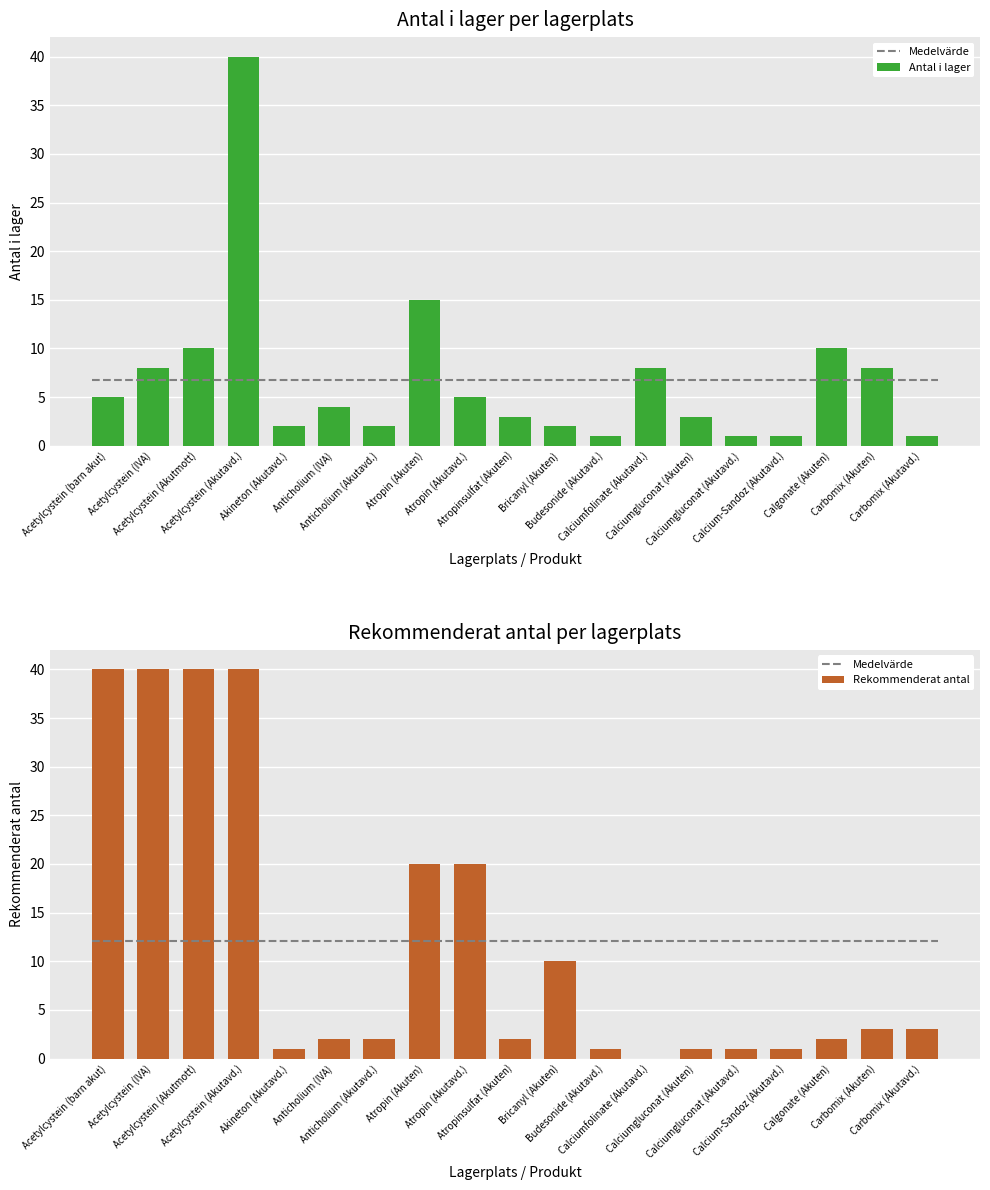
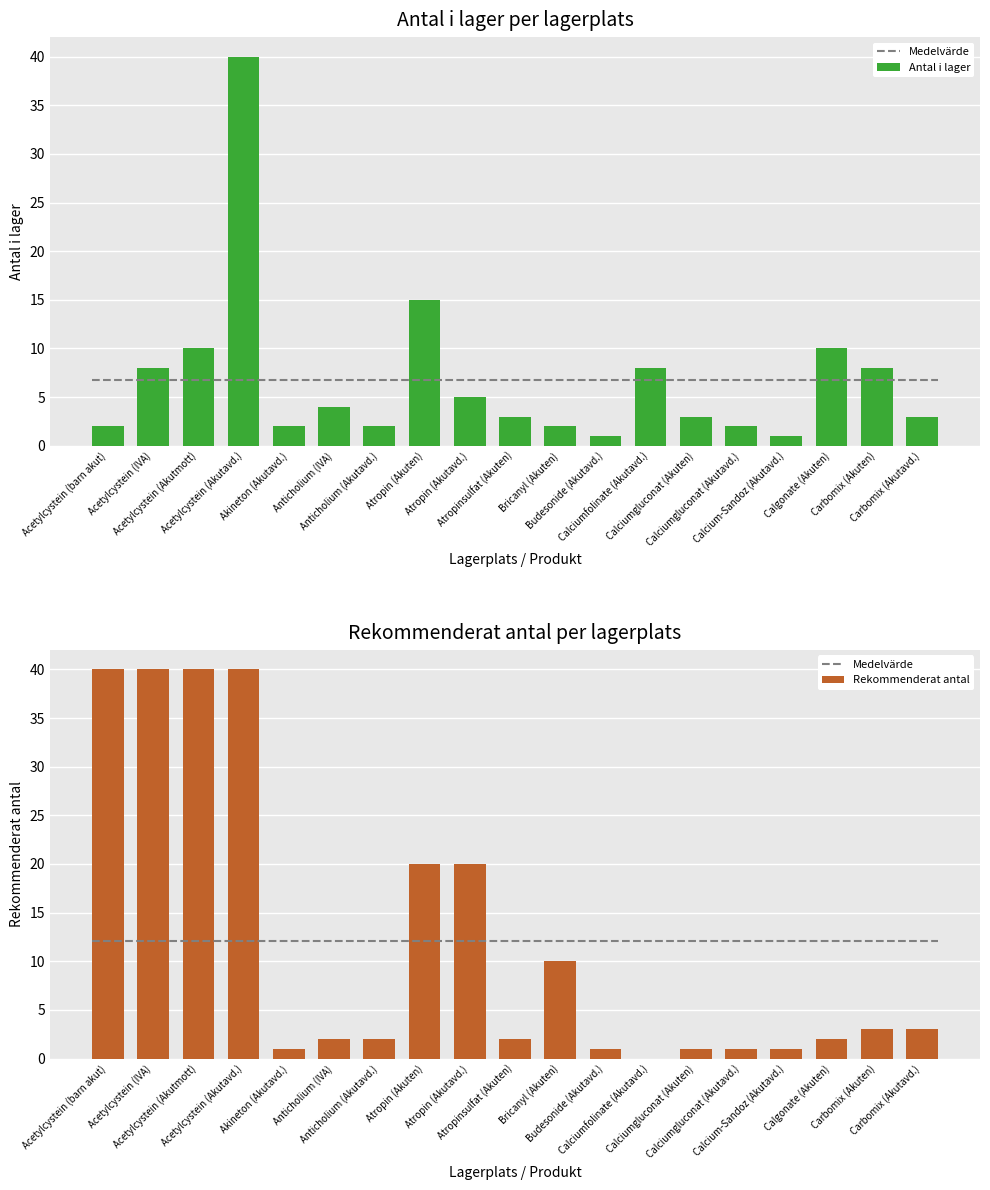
  {
    "Antal i lager per lagerplats": {
      "Medelvärde": {
        "Acetylcystein (barn akut)": 7,
        "Carbomix (Akutavd.)": 7
      },
      "Antal i lager": {
-       "Acetylcystein (barn akut)": 5,
+       "Acetylcystein (barn akut)": 2,
        "Acetylcystein (IVA)": 8,
        "Acetylcystein (Akutmott)": 10,
        "Acetylcystein (Akutavd.)": 40,
        "Akineton (Akutavd.)": 2,
        "Anticholium (IVA)": 4,
        "Anticholium (Akutavd.)": 2,
        "Atropin (Akuten)": 15,
        "Atropin (Akutavd.)": 5,
        "Atropinsulfat (Akuten)": 3,
        "Bricanyl (Akuten)": 2,
        "Budesonide (Akutavd.)": 1,
        "Calciumfolinate (Akutavd.)": 8,
        "Calciumgluconat (Akuten)": 3,
-       "Calciumgluconat (Akutavd.)": 1,
+       "Calciumgluconat (Akutavd.)": 2,
        "Calcium-Sandoz (Akutavd.)": 1,
        "Calgonate (Akuten)": 10,
        "Carbomix (Akuten)": 8,
-       "Carbomix (Akutavd.)": 1
+       "Carbomix (Akutavd.)": 3
      }
    },
    "Rekommenderat antal per lagerplats": {
      "Medelvärde": {
        "Acetylcystein (barn akut)": 12,
        "Carbomix (Akutavd.)": 12
      },
      "Rekommenderat antal": {
        "Acetylcystein (barn akut)": 40,
        "Acetylcystein (IVA)": 40,
        "Acetylcystein (Akutmott)": 40,
        "Acetylcystein (Akutavd.)": 40,
        "Akineton (Akutavd.)": 1,
        "Anticholium (IVA)": 2,
        "Anticholium (Akutavd.)": 2,
        "Atropin (Akuten)": 20,
        "Atropin (Akutavd.)": 20,
        "Atropinsulfat (Akuten)": 2,
        "Bricanyl (Akuten)": 10,
        "Budesonide (Akutavd.)": 1,
        "Calciumfolinate (Akutavd.)": 0,
        "Calciumgluconat (Akuten)": 1,
        "Calciumgluconat (Akutavd.)": 1,
        "Calcium-Sandoz (Akutavd.)": 1,
        "Calgonate (Akuten)": 2,
        "Carbomix (Akuten)": 3,
        "Carbomix (Akutavd.)": 3
      }
    }
  }
